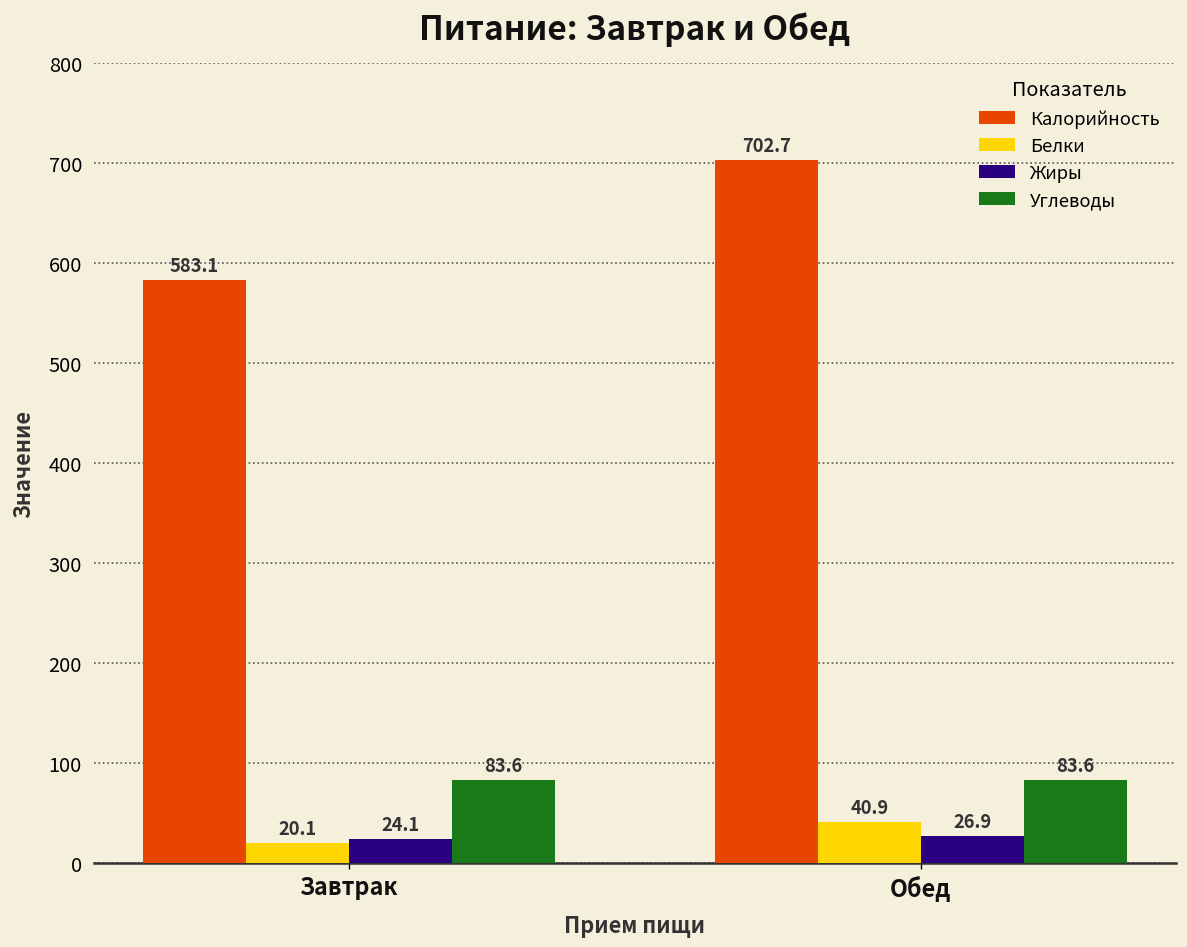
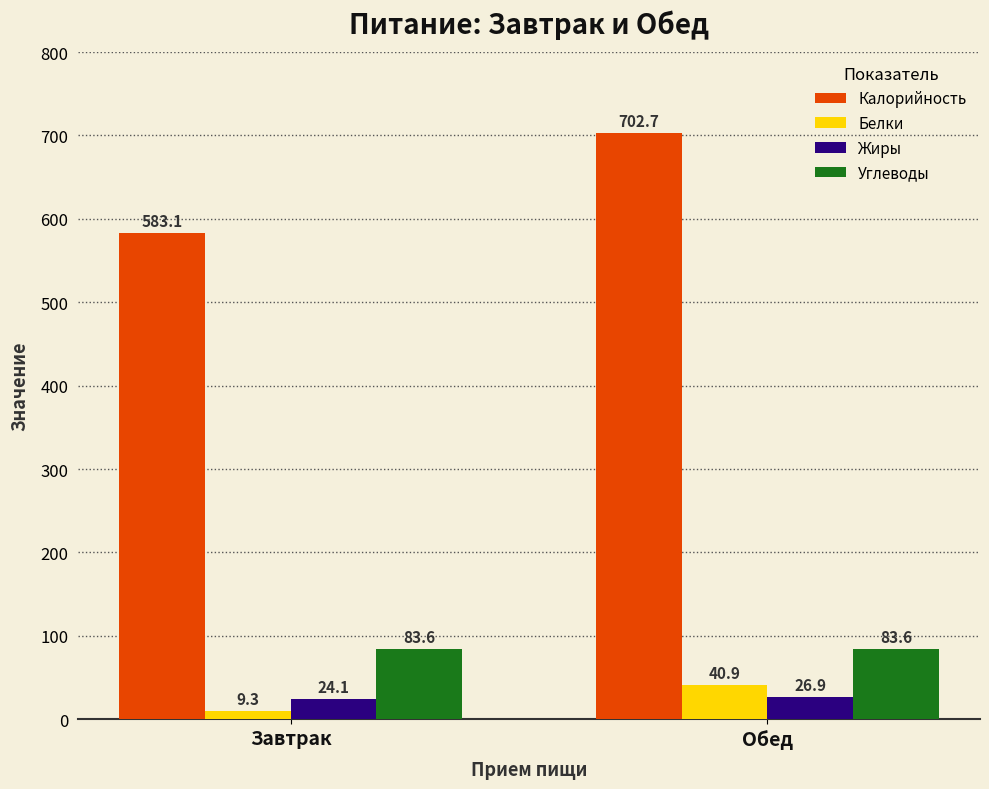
  {
    "Калорийность": {
      "Завтрак": 583.1,
      "Обед": 702.7
    },
    "Белки": {
-     "Завтрак": 20.1,
+     "Завтрак": 9.3,
      "Обед": 40.9
    },
    "Жиры": {
      "Завтрак": 24.1,
      "Обед": 26.9
    },
    "Углеводы": {
      "Завтрак": 83.6,
      "Обед": 83.6
    }
  }
